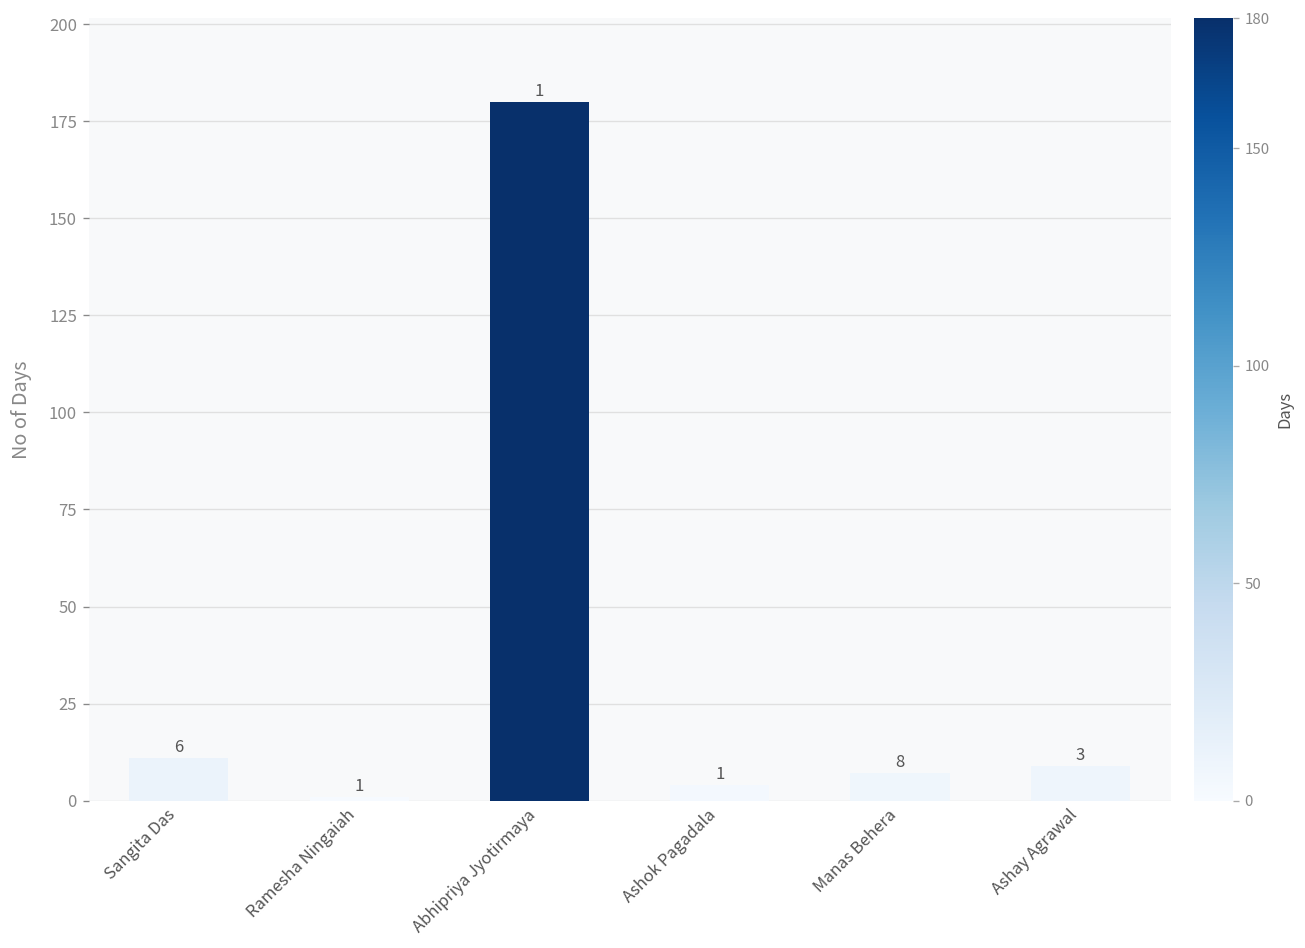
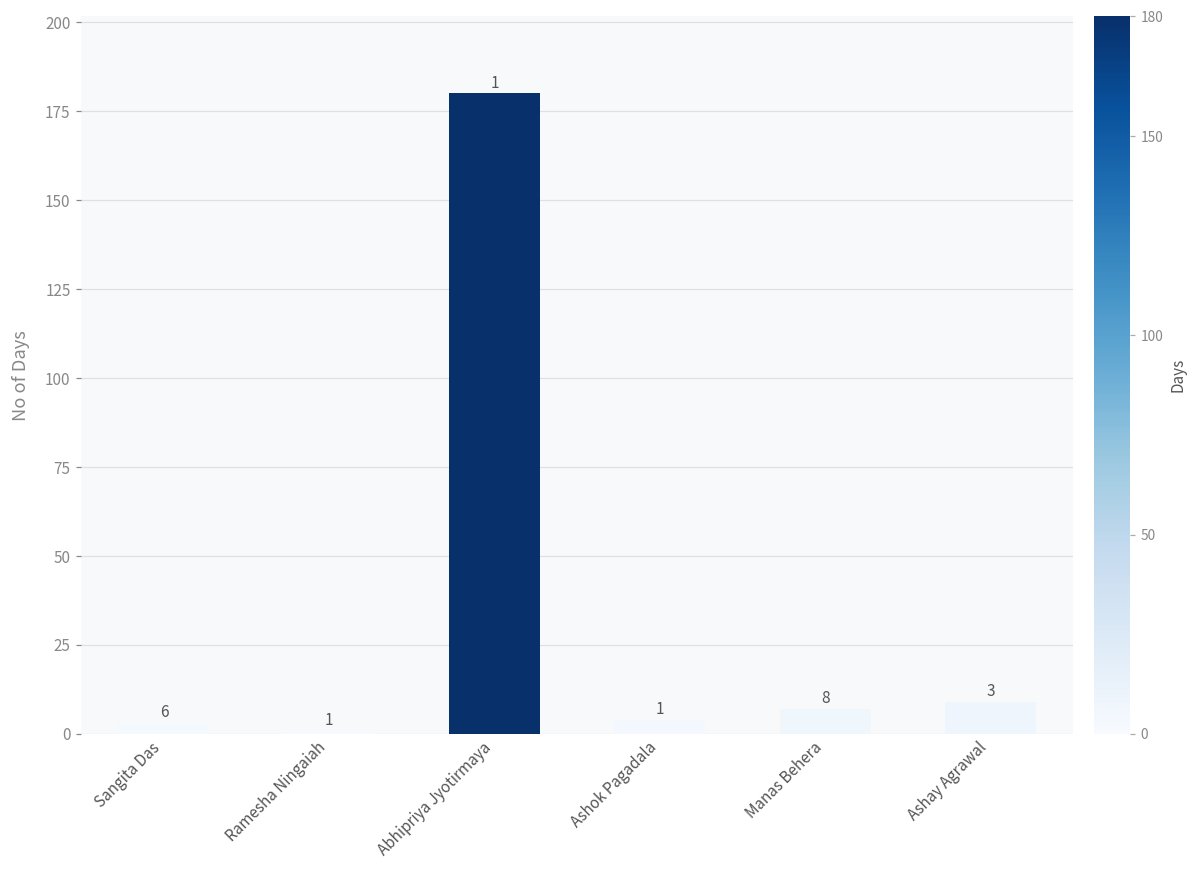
  {
-   "Sangita Das": 11
+   "Sangita Das": 3
  }
